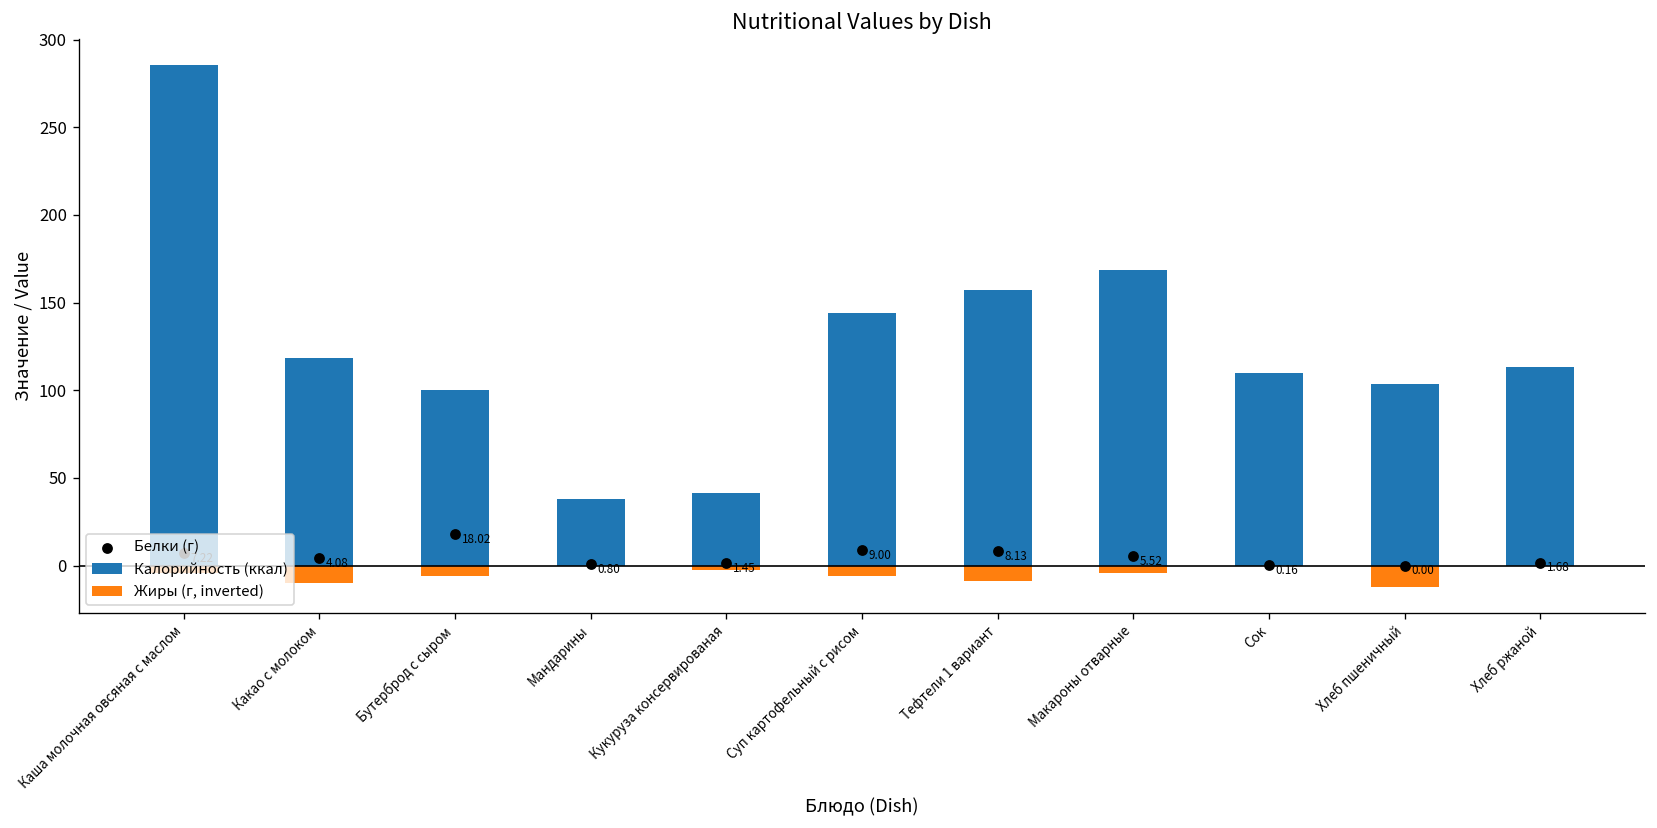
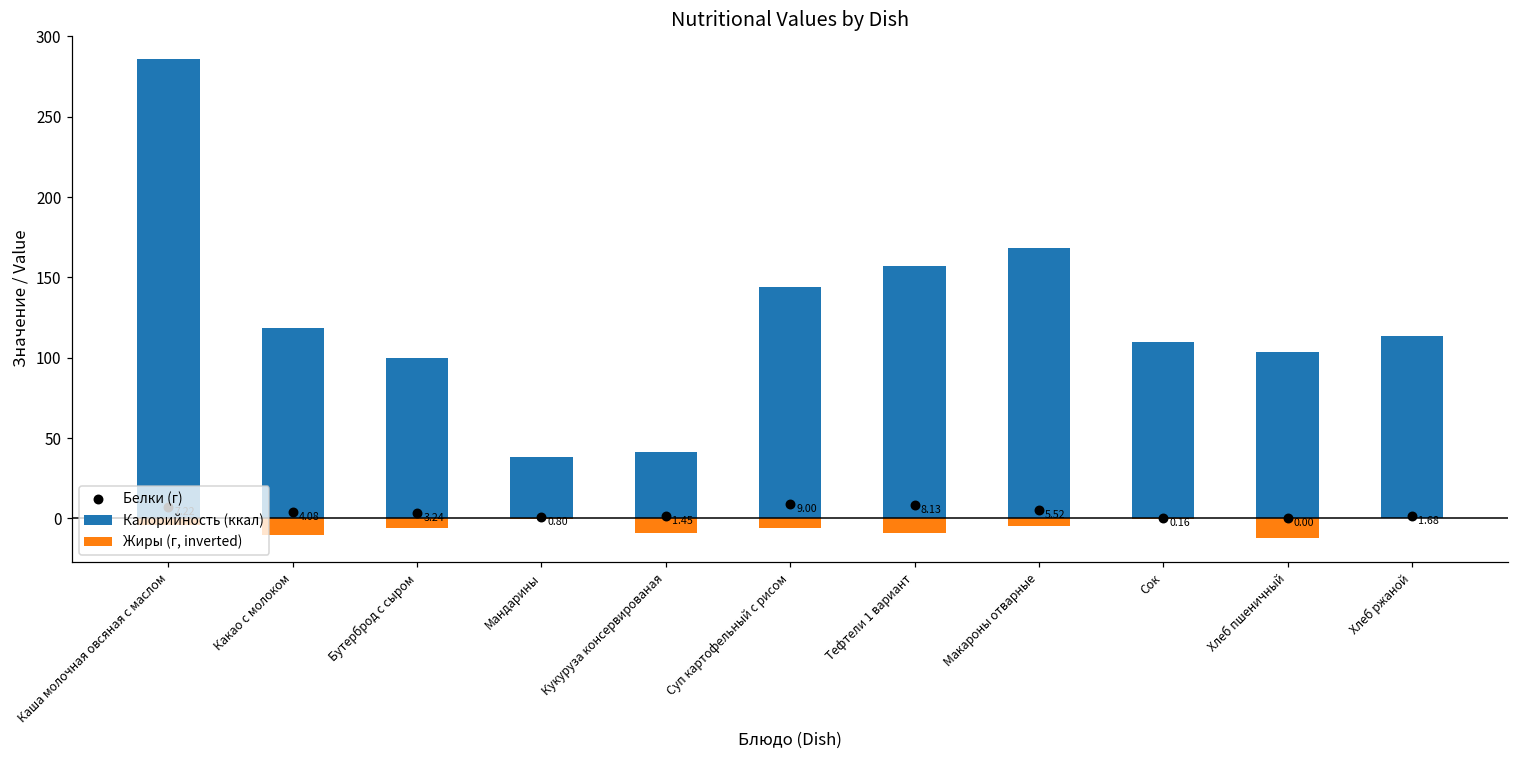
  {
    "Белки (г)": {
-     "Бутерброд с сыром": 18.02
+     "Бутерброд с сыром": 3.24
    },
    "Калорийность (ккал)": {
      "Мандарины": 38,
      "Кукуруза консервированая": 41,
      "Сок": 110,
      "Хлеб пшеничный": 104,
      "Хлеб ржаной": 113
    },
    "Жиры (г, inverted)": {
      "Какао с молоком": -10,
      "Бутерброд с сыром": -6,
-     "Кукуруза консервированая": -3,
+     "Кукуруза консервированая": -9,
      "Суп картофельный с рисом": -6,
      "Тефтели 1 вариант": -9,
      "Макароны отварные": -5
    }
  }
